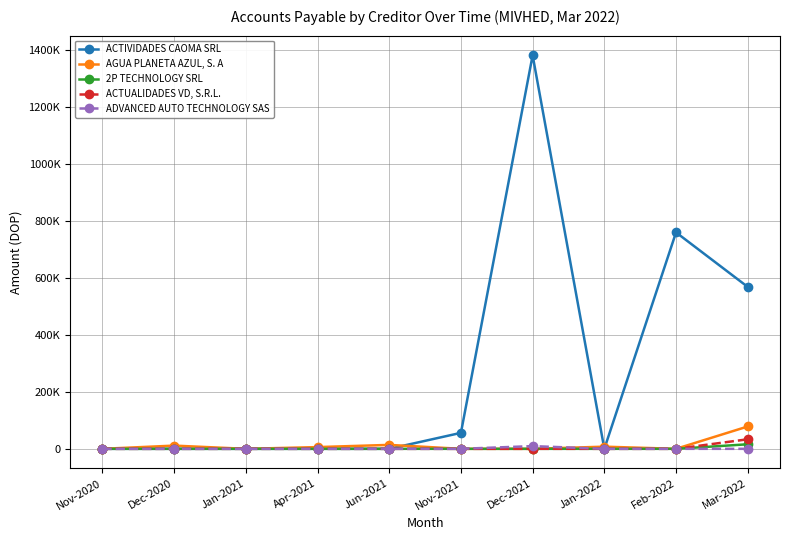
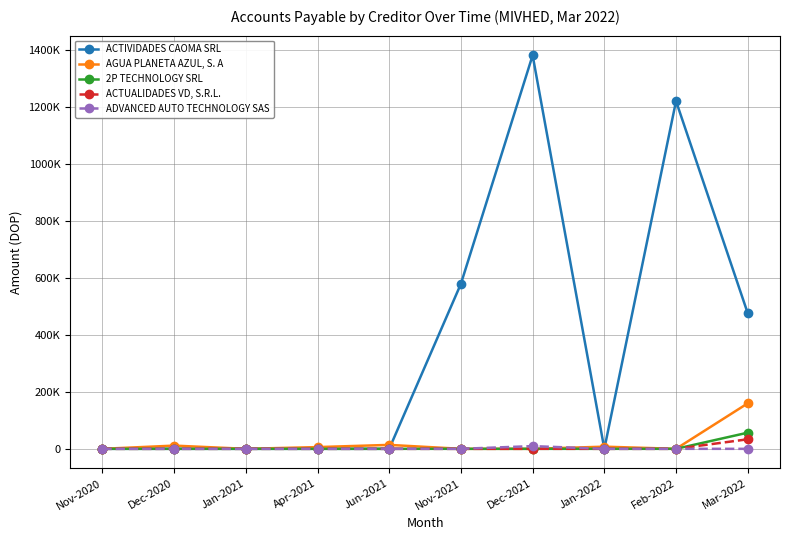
  {
    "ACTIVIDADES CAOMA SRL": {
-     "Nov-2021": 60000,
+     "Nov-2021": 580000,
      "Dec-2021": 1380000,
-     "Feb-2022": 760000,
-     "Mar-2022": 570000
+     "Feb-2022": 1220000,
+     "Mar-2022": 480000
    },
    "AGUA PLANETA AZUL, S. A": {
      "Dec-2020": 10000,
      "Jun-2021": 10000,
-     "Mar-2022": 80000
+     "Mar-2022": 160000
    },
    "2P TECHNOLOGY SRL": {
-     "Mar-2022": 20000
+     "Mar-2022": 60000
    },
    "ACTUALIDADES VD, S.R.L.": {
      "Mar-2022": 30000
    },
    "ADVANCED AUTO TECHNOLOGY SAS": {
      "Dec-2021": 10000,
      "Mar-2022": 0
    }
  }
